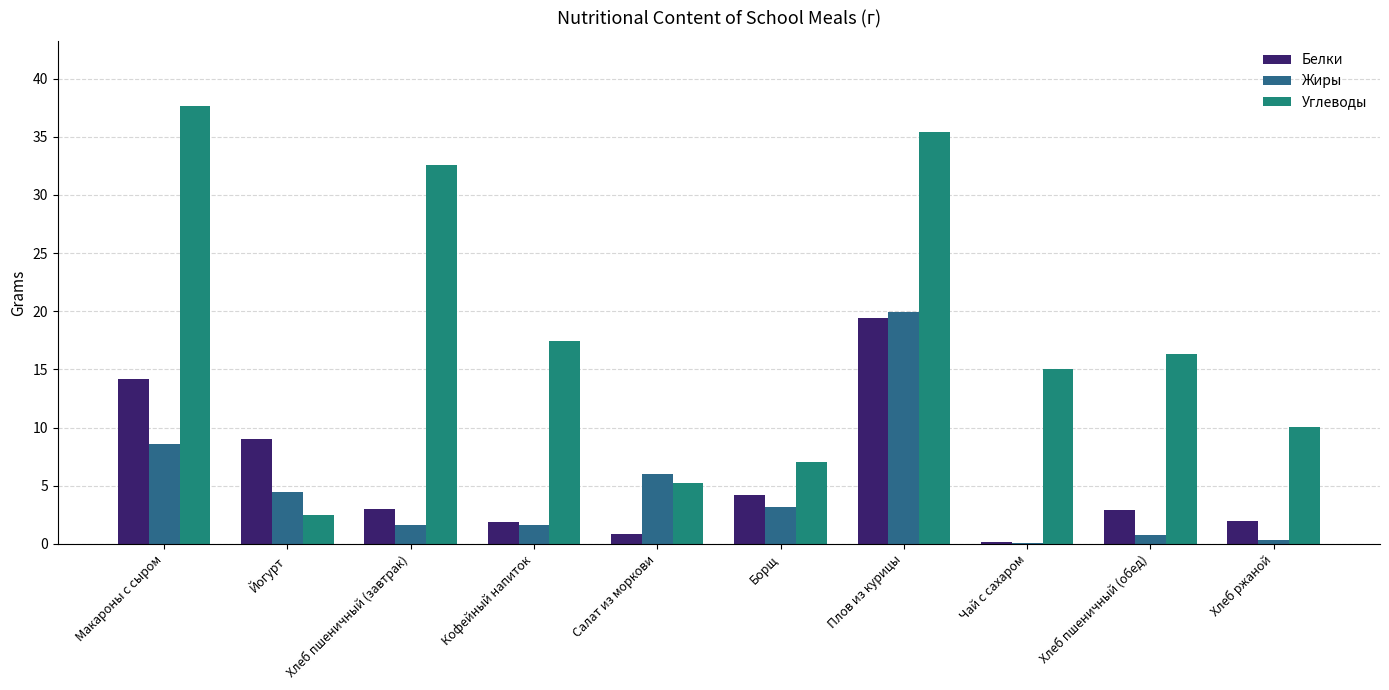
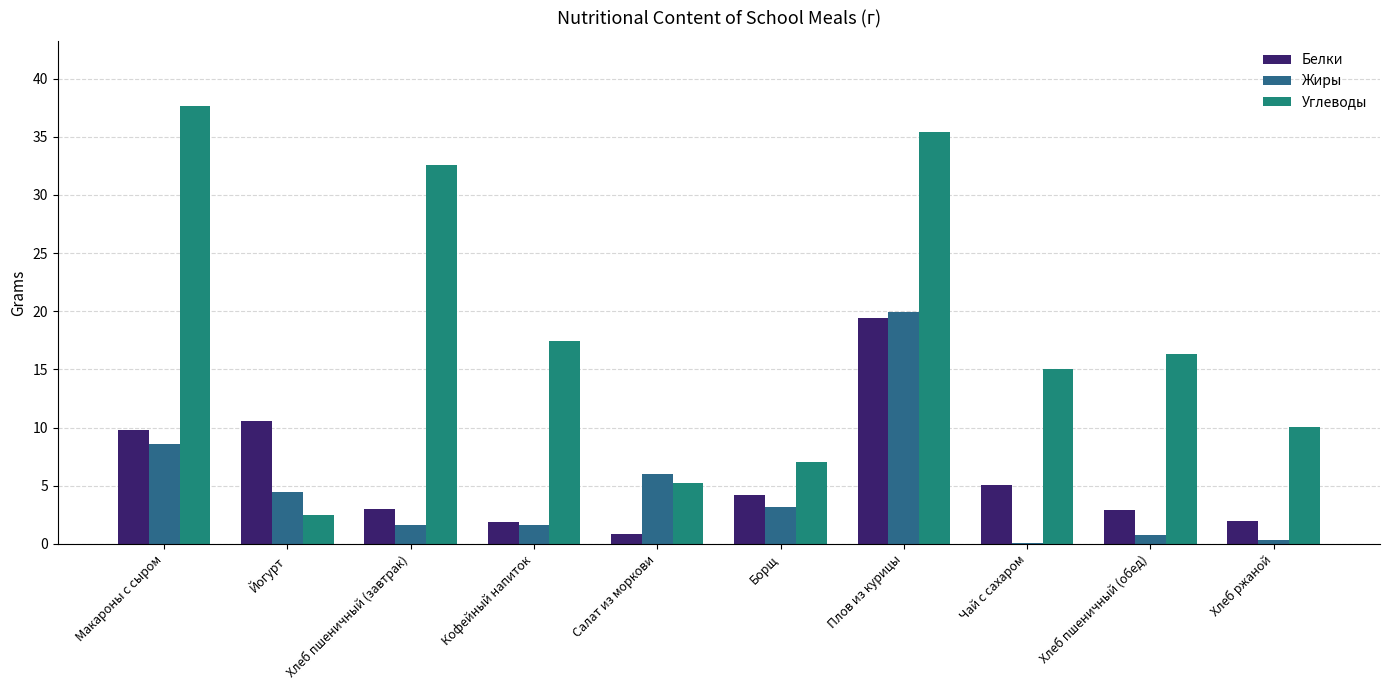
  {
    "Белки": {
-     "Макароны с сыром": 14.2,
-     "Йогурт": 9.0,
+     "Макароны с сыром": 9.8,
+     "Йогурт": 10.6,
      "Хлеб пшеничный (завтрак)": 3.0,
      "Кофейный напиток": 1.9,
      "Салат из моркови": 0.9,
      "Борщ": 4.2,
      "Плов из курицы": 19.4,
-     "Чай с сахаром": 0.2,
+     "Чай с сахаром": 5.1,
      "Хлеб пшеничный (обед)": 2.9,
      "Хлеб ржаной": 2.0
    }
  }
